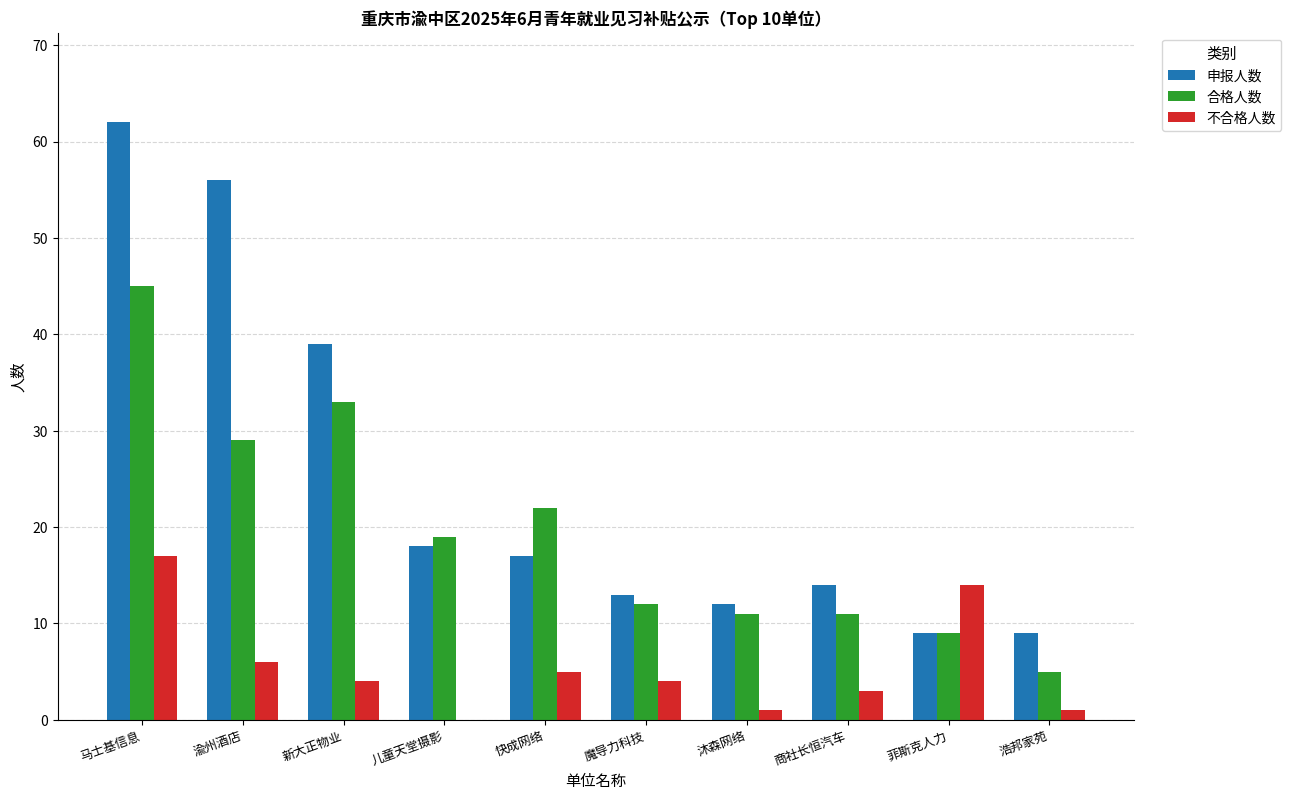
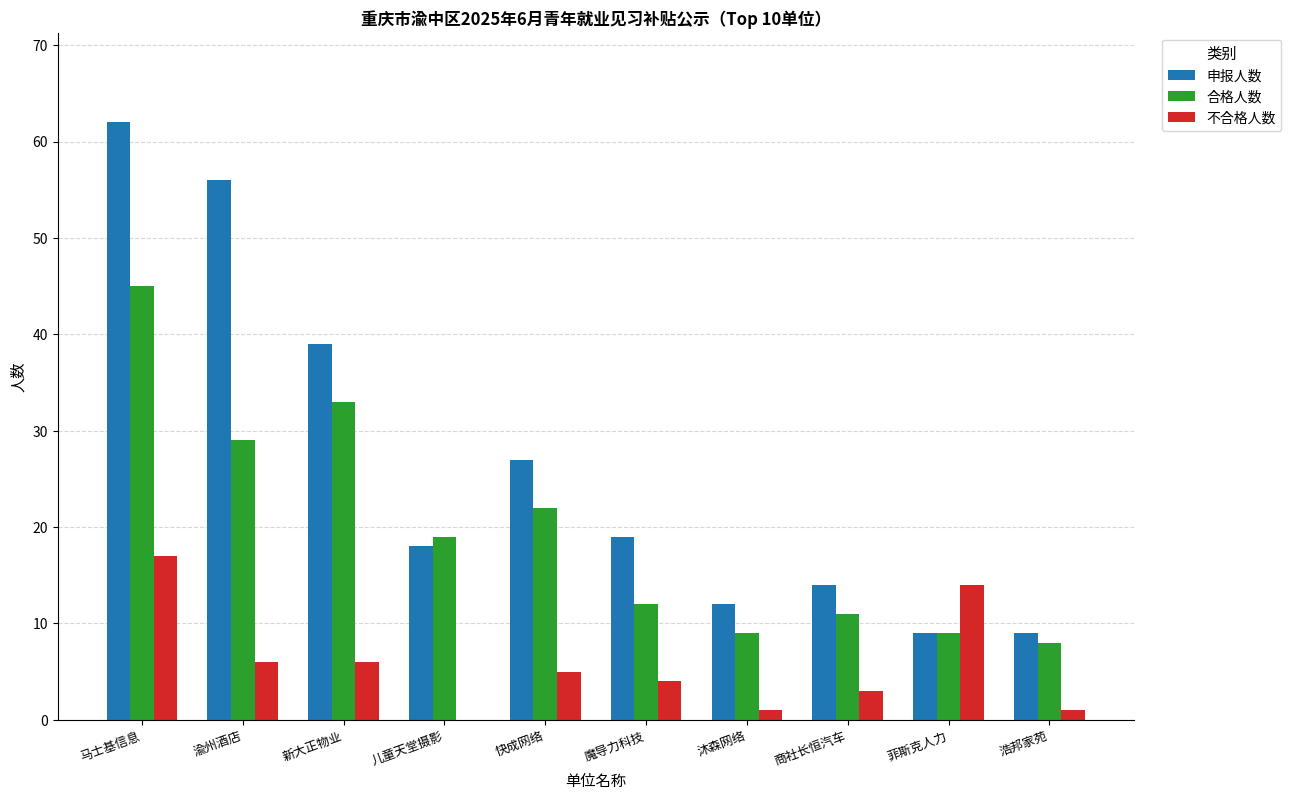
  {
    "申报人数": {
      "马士基信息": 62,
      "渝州酒店": 56,
      "新大正物业": 39,
      "儿童天堂摄影": 18,
-     "快成网络": 17,
-     "魔导力科技": 13,
+     "快成网络": 27,
+     "魔导力科技": 19,
      "沐森网络": 12,
      "商社长恒汽车": 14,
      "菲斯克人力": 9,
      "浩邦家苑": 9
    },
    "合格人数": {
      "马士基信息": 45,
      "渝州酒店": 29,
      "新大正物业": 33,
      "儿童天堂摄影": 19,
      "快成网络": 22,
      "魔导力科技": 12,
-     "沐森网络": 11,
+     "沐森网络": 9,
      "商社长恒汽车": 11,
      "菲斯克人力": 9,
-     "浩邦家苑": 5
+     "浩邦家苑": 8
    },
    "不合格人数": {
      "马士基信息": 17,
      "渝州酒店": 6,
-     "新大正物业": 4,
+     "新大正物业": 6,
      "儿童天堂摄影": 0,
      "快成网络": 5,
      "魔导力科技": 4,
      "沐森网络": 1,
      "商社长恒汽车": 3,
      "菲斯克人力": 14,
      "浩邦家苑": 1
    }
  }
